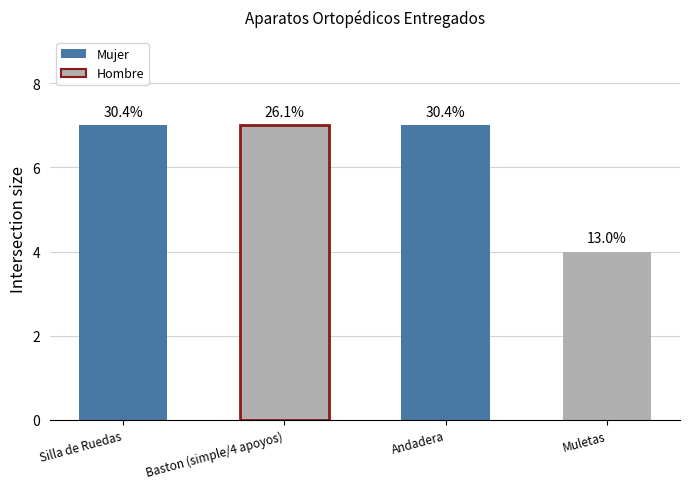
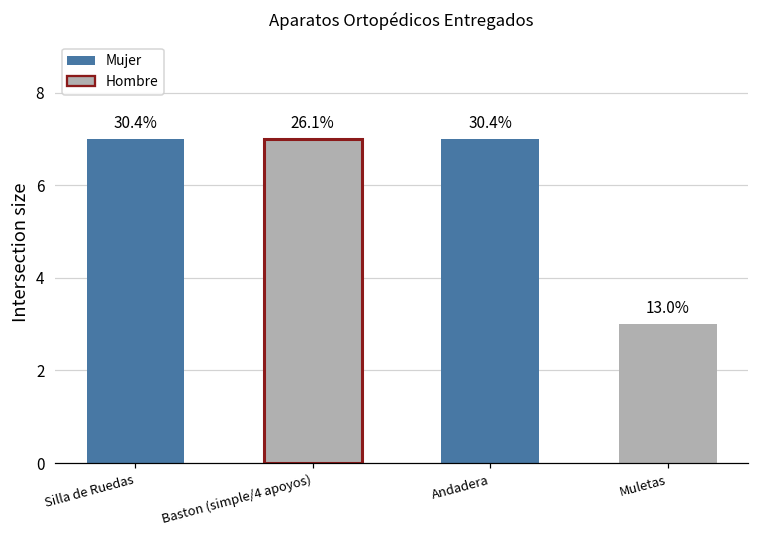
  {
-   "Muletas": 4
+   "Muletas": 3
  }
